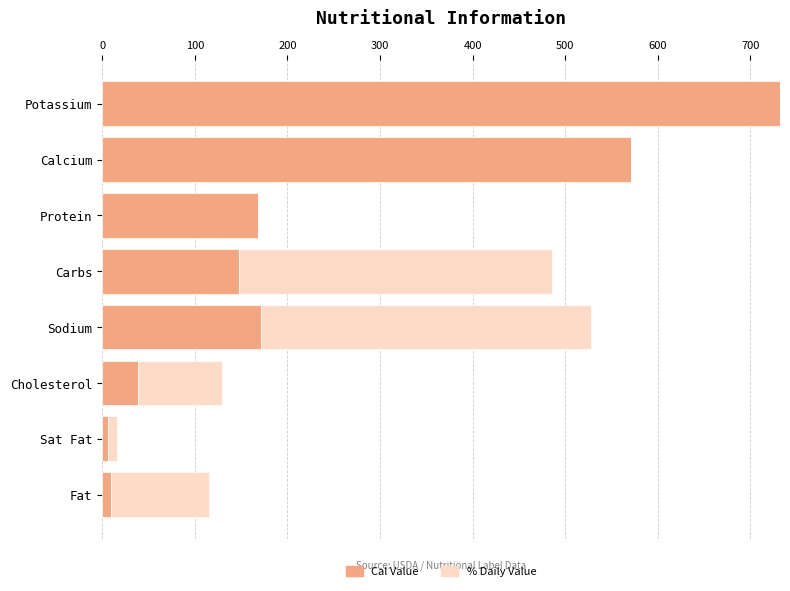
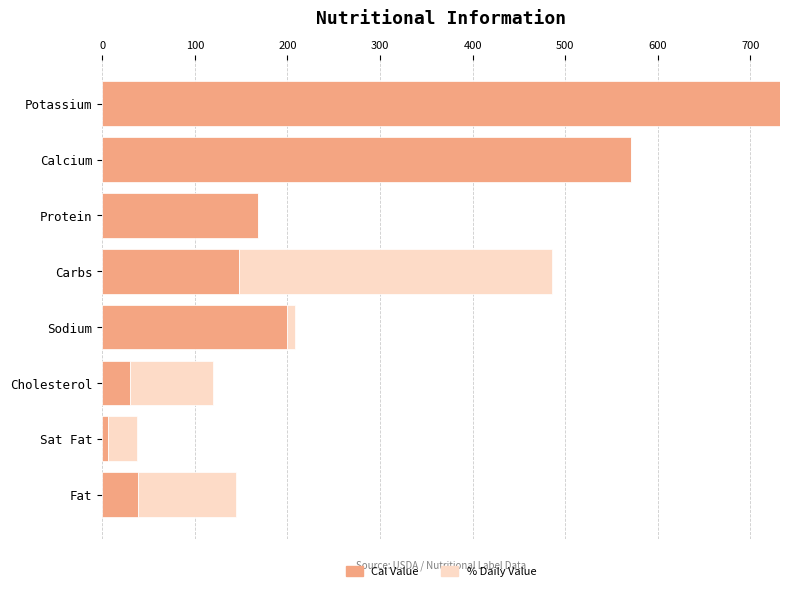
  {
    "Cal Value": {
      "Potassium": 730,
      "Calcium": 570,
      "Protein": 170,
      "Carbs": 150,
-     "Sodium": 170,
-     "Cholesterol": 40,
+     "Sodium": 200,
+     "Cholesterol": 30,
      "Sat Fat": 10,
-     "Fat": 10
+     "Fat": 40
    },
    "% Daily Value": {
      "Potassium": 0,
      "Calcium": 0,
      "Protein": 0,
      "Carbs": 340,
-     "Sodium": 360,
+     "Sodium": 10,
      "Cholesterol": 90,
-     "Sat Fat": 10,
+     "Sat Fat": 30,
      "Fat": 110
    }
  }
